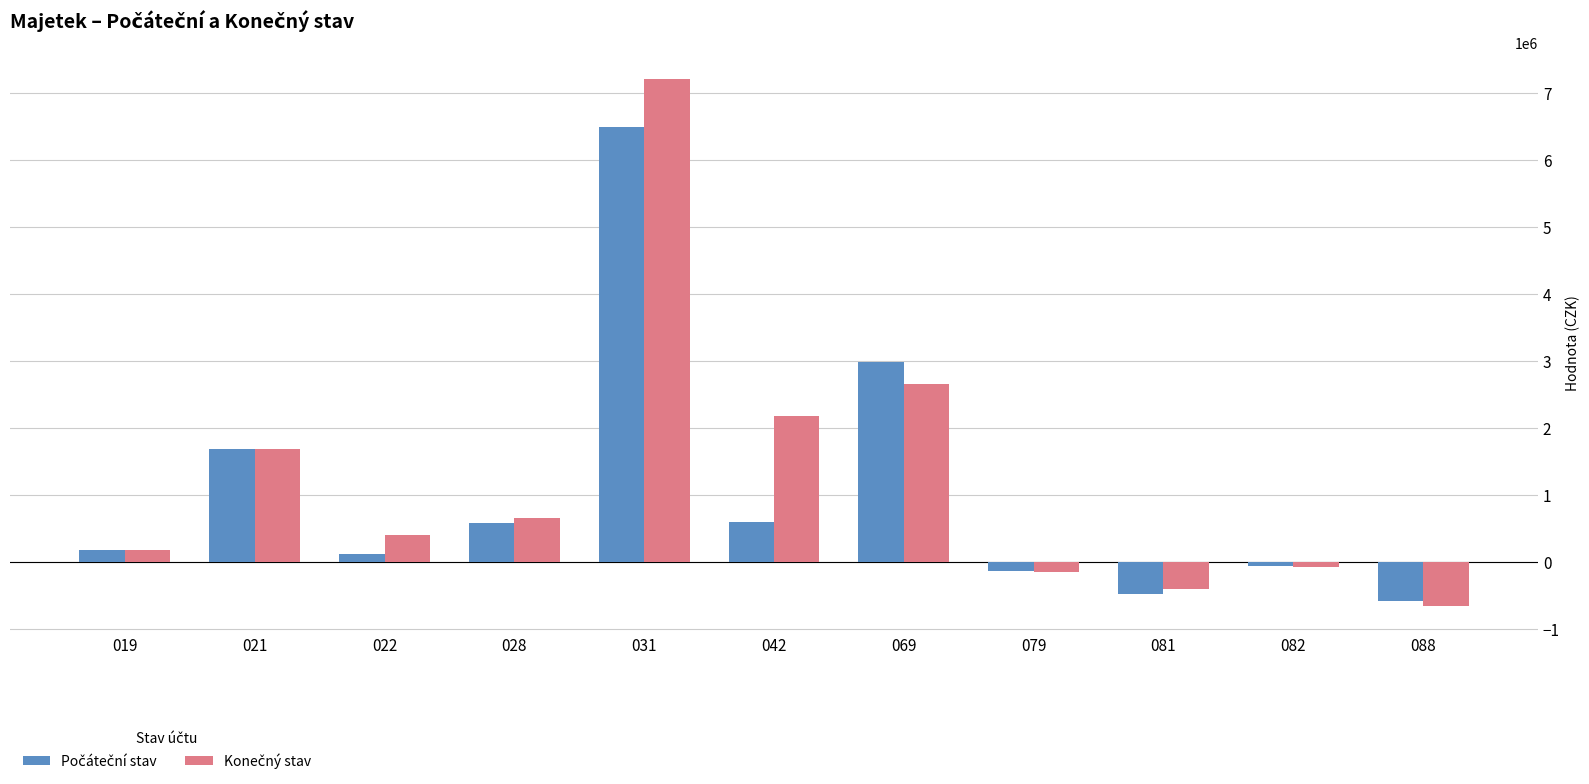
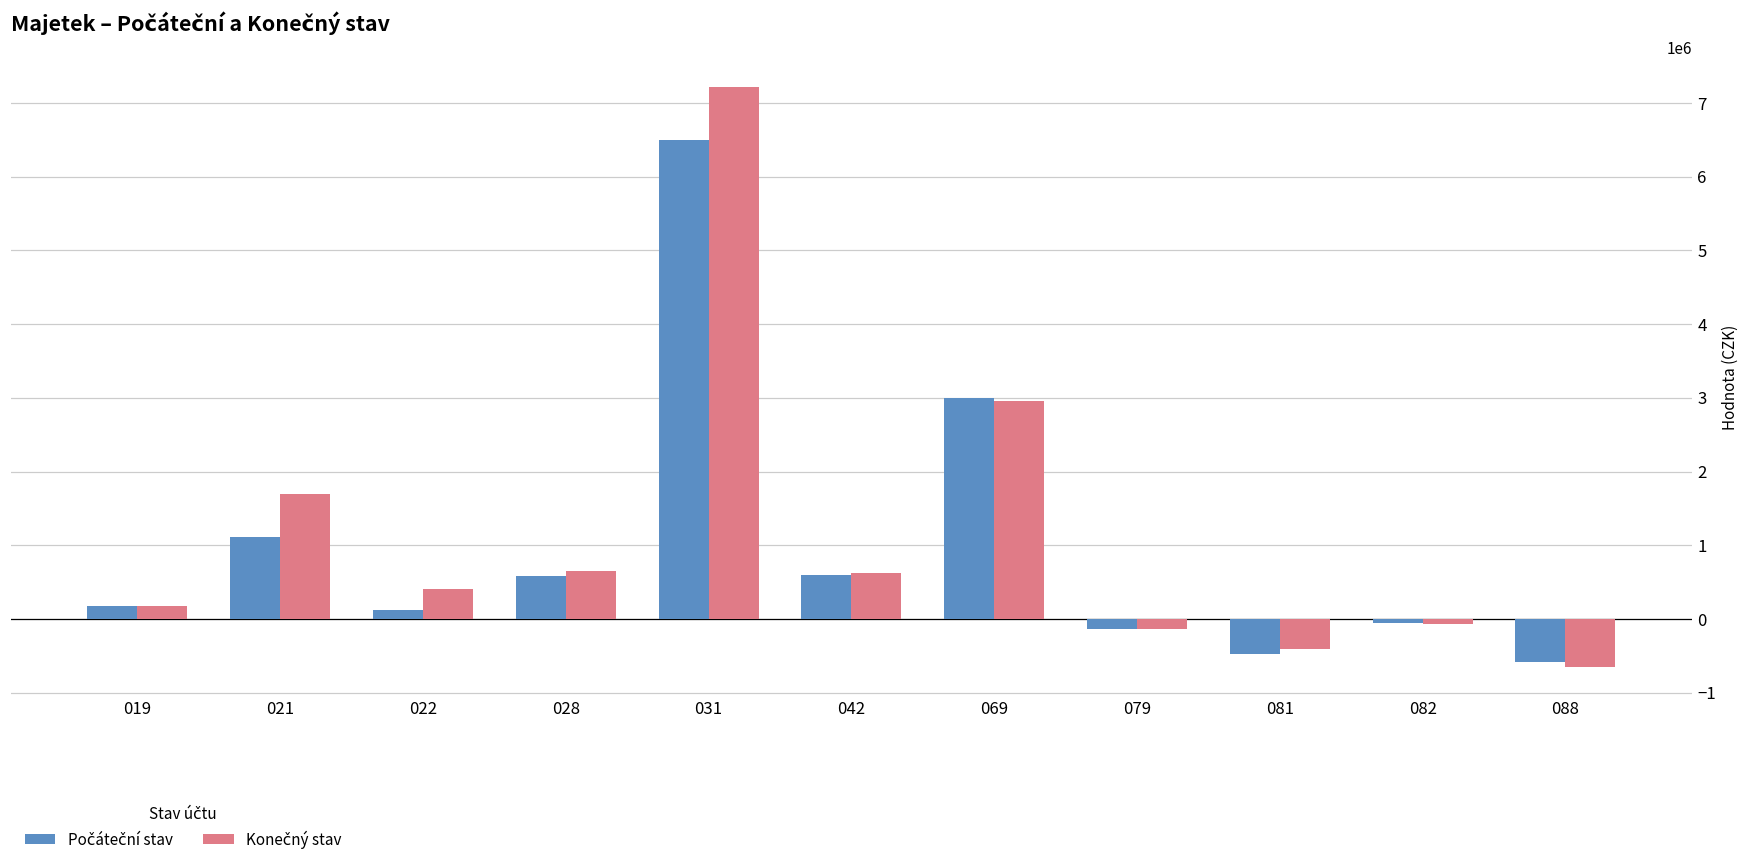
  {
    "Počáteční stav": {
      "019": 200000,
-     "021": 1700000,
+     "021": 1100000,
      "022": 100000,
      "028": 600000,
      "031": 6500000,
      "042": 600000,
      "069": 3000000,
      "079": -100000,
      "081": -500000,
      "082": 0,
      "088": -600000
    },
    "Konečný stav": {
      "019": 200000,
      "021": 1700000,
      "022": 400000,
      "028": 700000,
      "031": 7200000,
-     "042": 2200000,
-     "069": 2700000,
+     "042": 600000,
+     "069": 3000000,
      "079": -100000,
      "081": -400000,
      "082": -100000,
      "088": -700000
    }
  }
